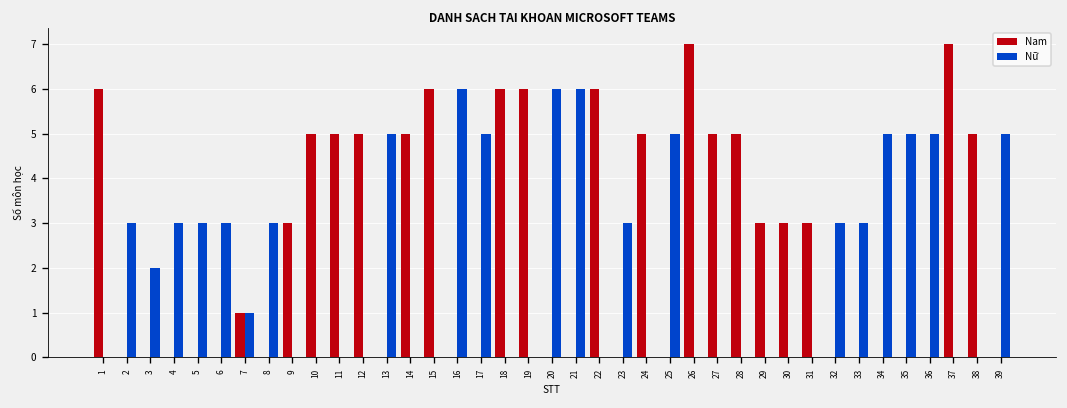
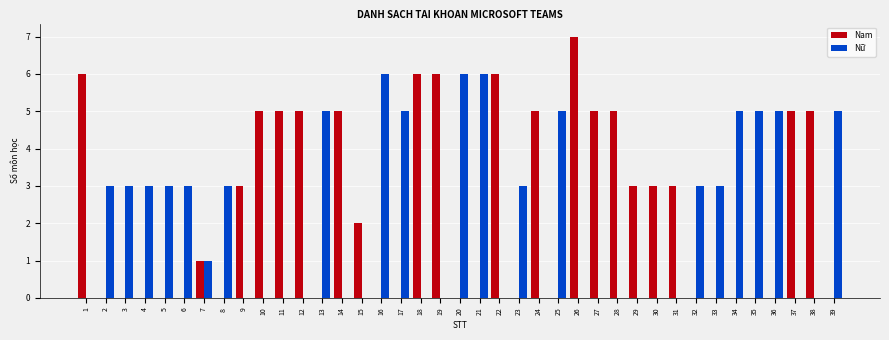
  {
    "Nam": {
      "1": 6,
      "2": 0,
      "3": 0,
      "4": 0,
      "5": 0,
      "6": 0,
      "7": 1,
      "8": 0,
      "9": 3,
      "10": 5,
      "11": 5,
      "12": 5,
      "13": 0,
      "14": 5,
-     "15": 6,
+     "15": 2,
      "16": 0,
      "17": 0,
      "18": 6,
      "19": 6,
      "20": 0,
      "21": 0,
      "22": 6,
      "23": 0,
      "24": 5,
      "25": 0,
      "26": 7,
      "27": 5,
      "28": 5,
      "29": 3,
      "30": 3,
      "31": 3,
      "32": 0,
      "33": 0,
      "34": 0,
      "35": 0,
      "36": 0,
-     "37": 7,
+     "37": 5,
      "38": 5,
      "39": 0
    },
    "Nữ": {
      "1": 0,
      "2": 3,
-     "3": 2,
+     "3": 3,
      "4": 3,
      "5": 3,
      "6": 3,
      "7": 1,
      "8": 3,
      "9": 0,
      "10": 0,
      "11": 0,
      "12": 0,
      "13": 5,
      "14": 0,
      "15": 0,
      "16": 6,
      "17": 5,
      "18": 0,
      "19": 0,
      "20": 6,
      "21": 6,
      "22": 0,
      "23": 3,
      "24": 0,
      "25": 5,
      "26": 0,
      "27": 0,
      "28": 0,
      "29": 0,
      "30": 0,
      "31": 0,
      "32": 3,
      "33": 3,
      "34": 5,
      "35": 5,
      "36": 5,
      "37": 0,
      "38": 0,
      "39": 5
    }
  }
